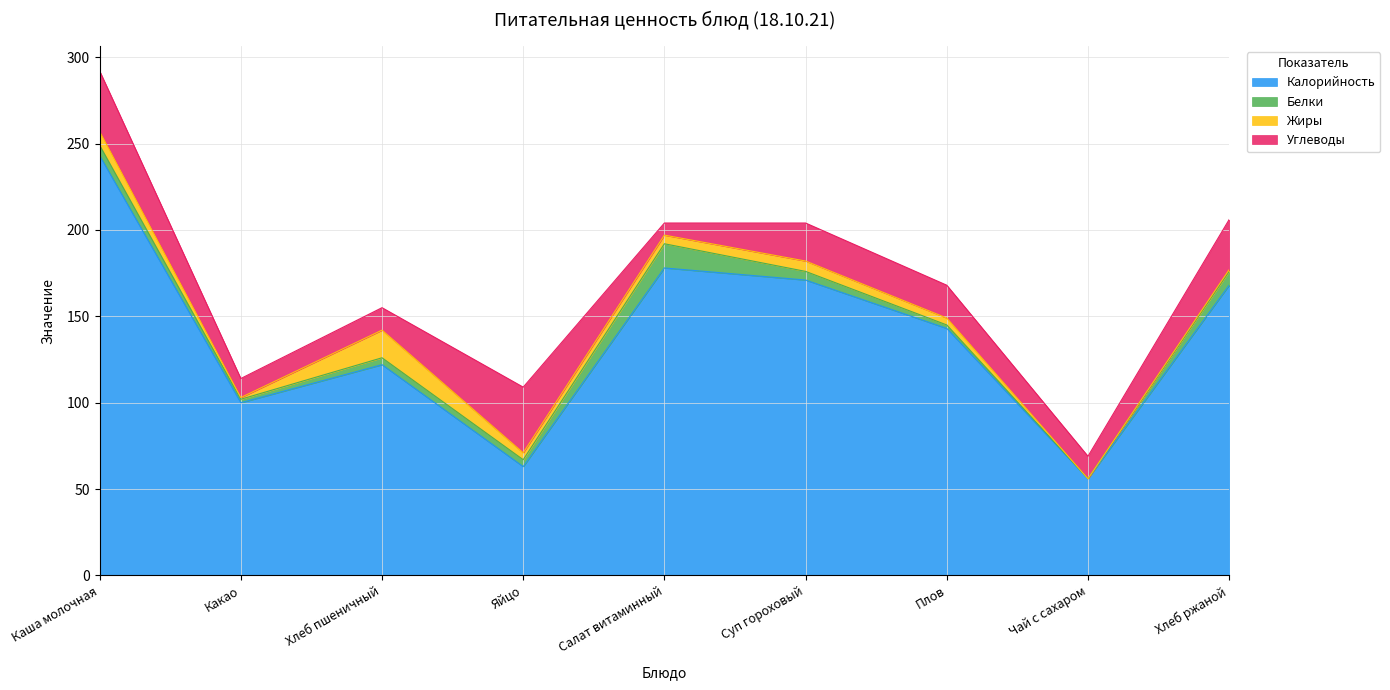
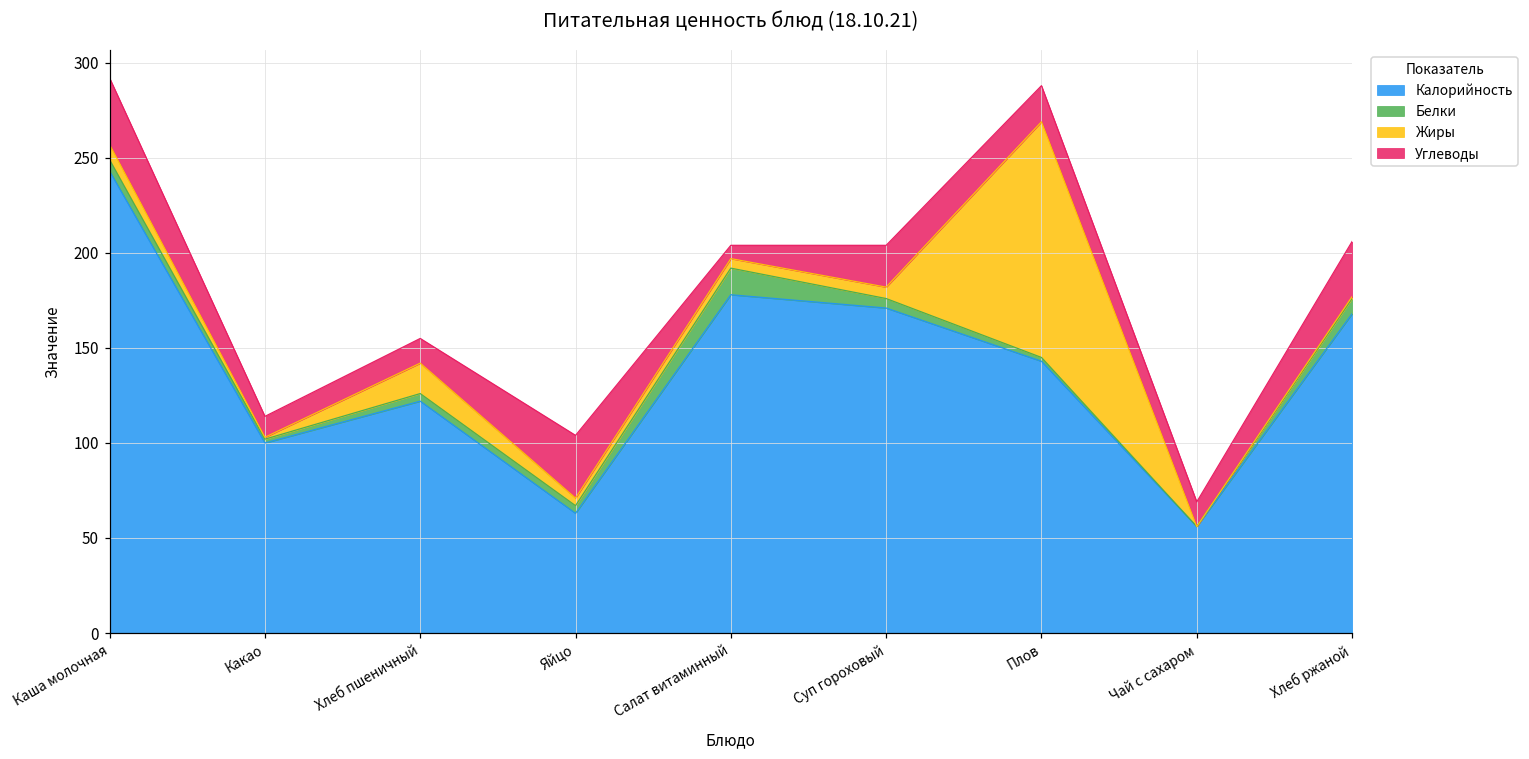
  {
    "Калорийность": {
      "Каша молочная": 243,
      "Какао": 100,
      "Хлеб пшеничный": 122,
      "Яйцо": 63,
      "Салат витаминный": 178,
      "Суп гороховый": 171,
      "Плов": 143,
      "Хлеб ржаной": 168
    },
    "Белки": {
      "Каша молочная": 6,
      "Хлеб пшеничный": 4,
      "Яйцо": 4,
      "Салат витаминный": 14,
      "Суп гороховый": 5,
      "Плов": 2
    },
    "Жиры": {
      "Каша молочная": 8,
      "Хлеб пшеничный": 16,
      "Яйцо": 4,
      "Салат витаминный": 5,
      "Суп гороховый": 6,
-     "Плов": 4
+     "Плов": 124
    },
    "Углеводы": {
      "Каша молочная": 35,
      "Какао": 11,
      "Хлеб пшеничный": 13,
-     "Яйцо": 38,
+     "Яйцо": 33,
      "Салат витаминный": 7,
      "Суп гороховый": 22,
      "Плов": 19,
      "Чай с сахаром": 13,
      "Хлеб ржаной": 29
    }
  }
